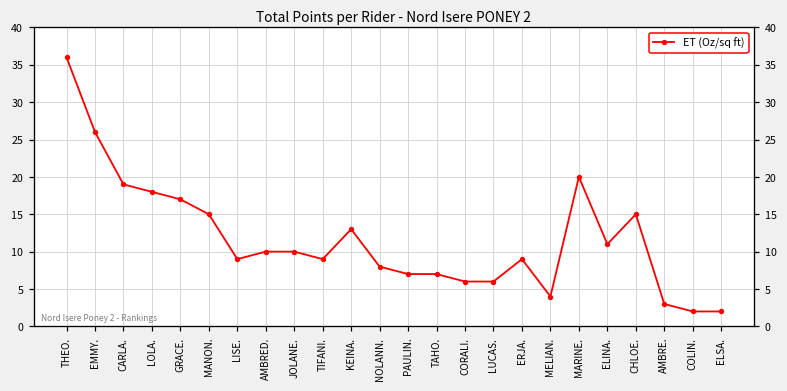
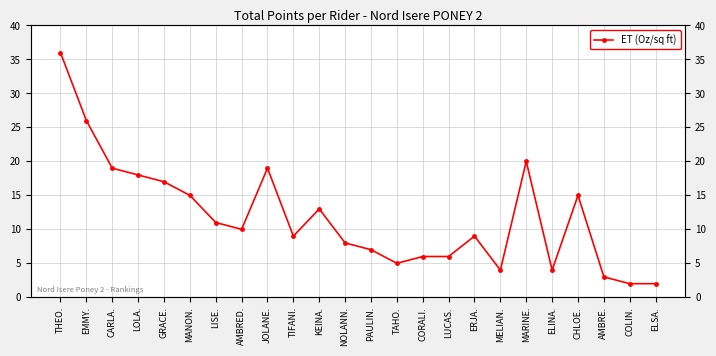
  {
    "THEO.": 36,
    "EMMY.": 26,
    "CARLA.": 19,
    "LOLA.": 18,
    "GRACE.": 17,
    "MANON.": 15,
-   "LISE.": 9,
+   "LISE.": 11,
    "AMBRED.": 10,
-   "JOLANE.": 10,
+   "JOLANE.": 19,
    "TIFANI.": 9,
    "KEINA.": 13,
    "NOLANN.": 8,
    "PAULIN.": 7,
-   "TAHO.": 7,
+   "TAHO.": 5,
    "CORALI.": 6,
    "LUCAS.": 6,
    "ERJA.": 9,
    "MELIAN.": 4,
    "MARINE.": 20,
-   "ELINA.": 11,
+   "ELINA.": 4,
    "CHLOE.": 15,
    "AMBRE.": 3,
    "COLIN.": 2,
    "ELSA.": 2
  }
